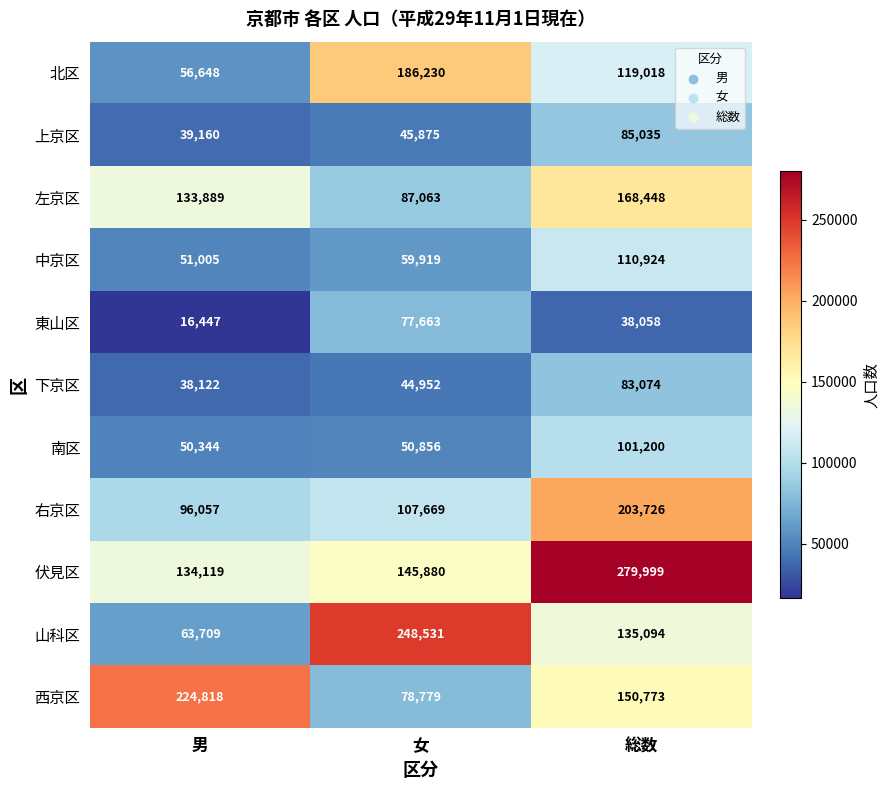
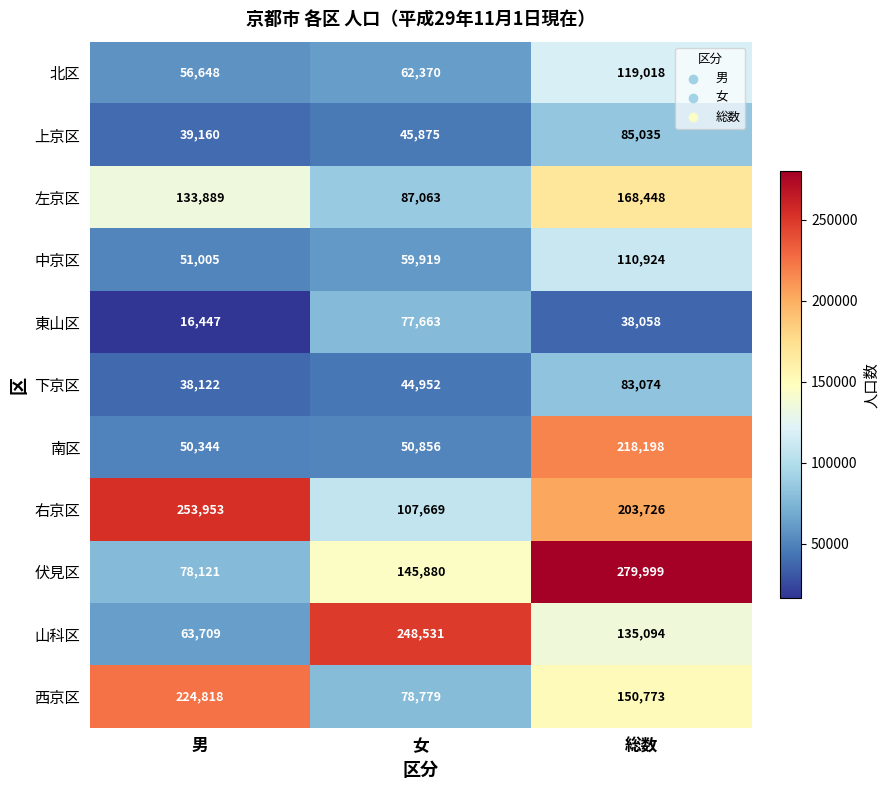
  {
    "北区": {
      "男": "56,648",
-     "女": "186,230",
+     "女": "62,370",
      "総数": "119,018"
    },
    "上京区": {
      "男": "39,160",
      "女": "45,875",
      "総数": "85,035"
    },
    "左京区": {
      "男": "133,889",
      "女": "87,063",
      "総数": "168,448"
    },
    "中京区": {
      "男": "51,005",
      "女": "59,919",
      "総数": "110,924"
    },
    "東山区": {
      "男": "16,447",
      "女": "77,663",
      "総数": "38,058"
    },
    "下京区": {
      "男": "38,122",
      "女": "44,952",
      "総数": "83,074"
    },
    "南区": {
      "男": "50,344",
      "女": "50,856",
-     "総数": "101,200"
+     "総数": "218,198"
    },
    "右京区": {
-     "男": "96,057",
+     "男": "253,953",
      "女": "107,669",
      "総数": "203,726"
    },
    "伏見区": {
-     "男": "134,119",
+     "男": "78,121",
      "女": "145,880",
      "総数": "279,999"
    },
    "山科区": {
      "男": "63,709",
      "女": "248,531",
      "総数": "135,094"
    },
    "西京区": {
      "男": "224,818",
      "女": "78,779",
      "総数": "150,773"
    }
  }
